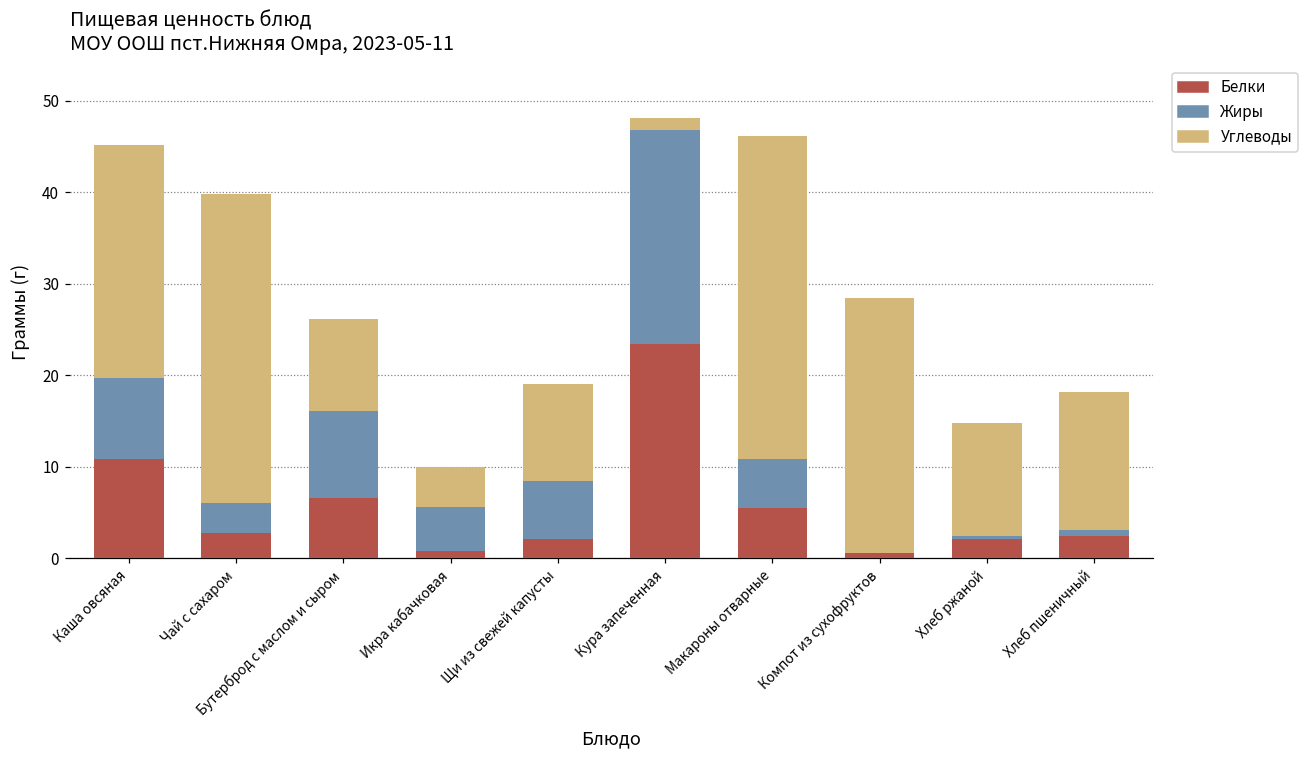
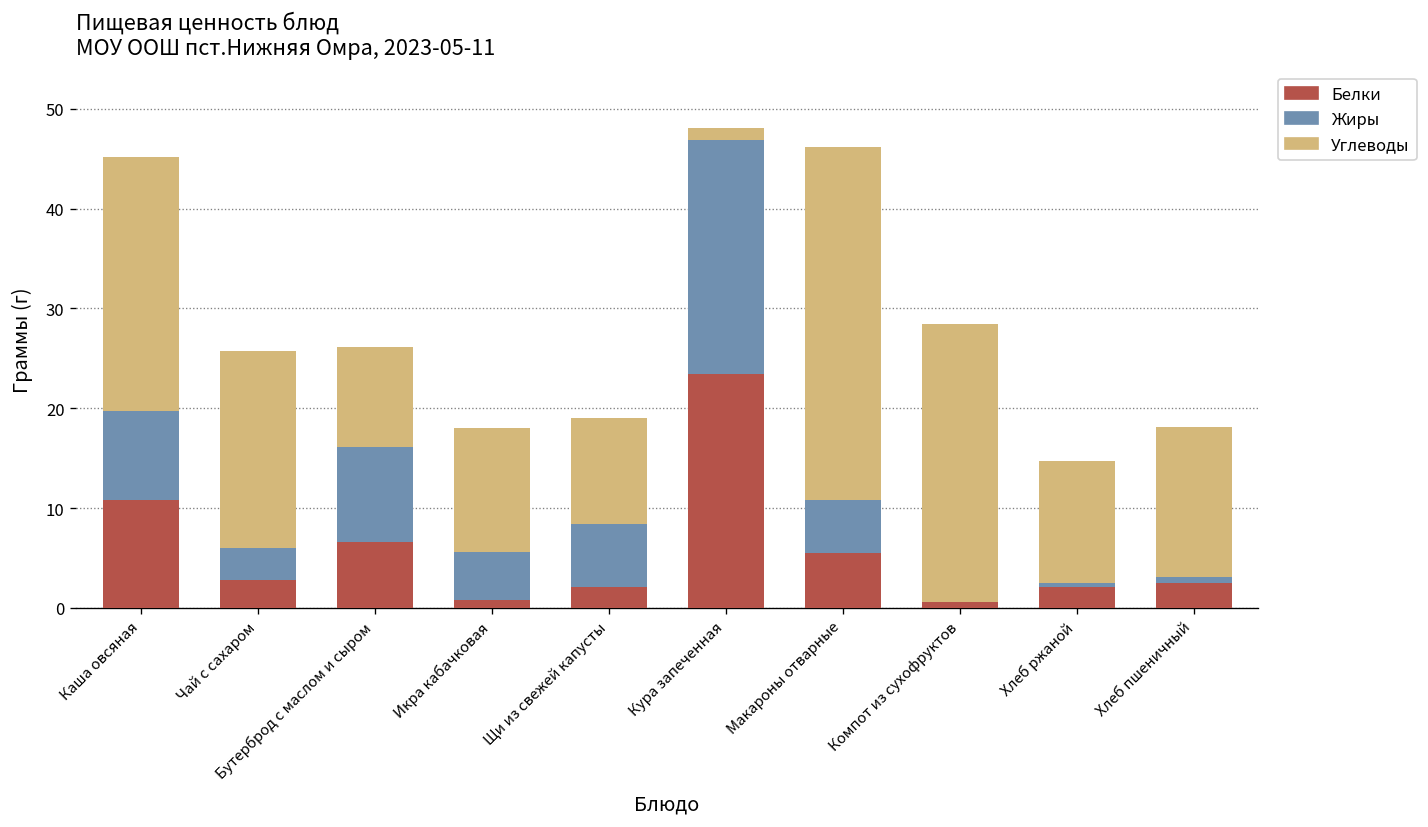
  {
    "Белки": {
      "Каша овсяная": 11,
      "Чай с сахаром": 3,
      "Бутерброд с маслом и сыром": 7,
      "Икра кабачковая": 1,
      "Щи из свежей капусты": 2,
      "Кура запеченная": 23,
      "Макароны отварные": 6,
      "Компот из сухофруктов": 1,
      "Хлеб ржаной": 2,
      "Хлеб пшеничный": 2
    },
    "Жиры": {
      "Каша овсяная": 9,
      "Чай с сахаром": 3,
      "Бутерброд с маслом и сыром": 9,
      "Икра кабачковая": 5,
      "Щи из свежей капусты": 6,
      "Кура запеченная": 23,
      "Макароны отварные": 5,
      "Компот из сухофруктов": 0,
      "Хлеб ржаной": 0,
      "Хлеб пшеничный": 1
    },
    "Углеводы": {
      "Каша овсяная": 25,
-     "Чай с сахаром": 34,
+     "Чай с сахаром": 20,
      "Бутерброд с маслом и сыром": 10,
-     "Икра кабачковая": 4,
+     "Икра кабачковая": 12,
      "Щи из свежей капусты": 11,
      "Кура запеченная": 1,
      "Макароны отварные": 35,
      "Компот из сухофруктов": 28,
      "Хлеб ржаной": 12,
      "Хлеб пшеничный": 15
    }
  }
